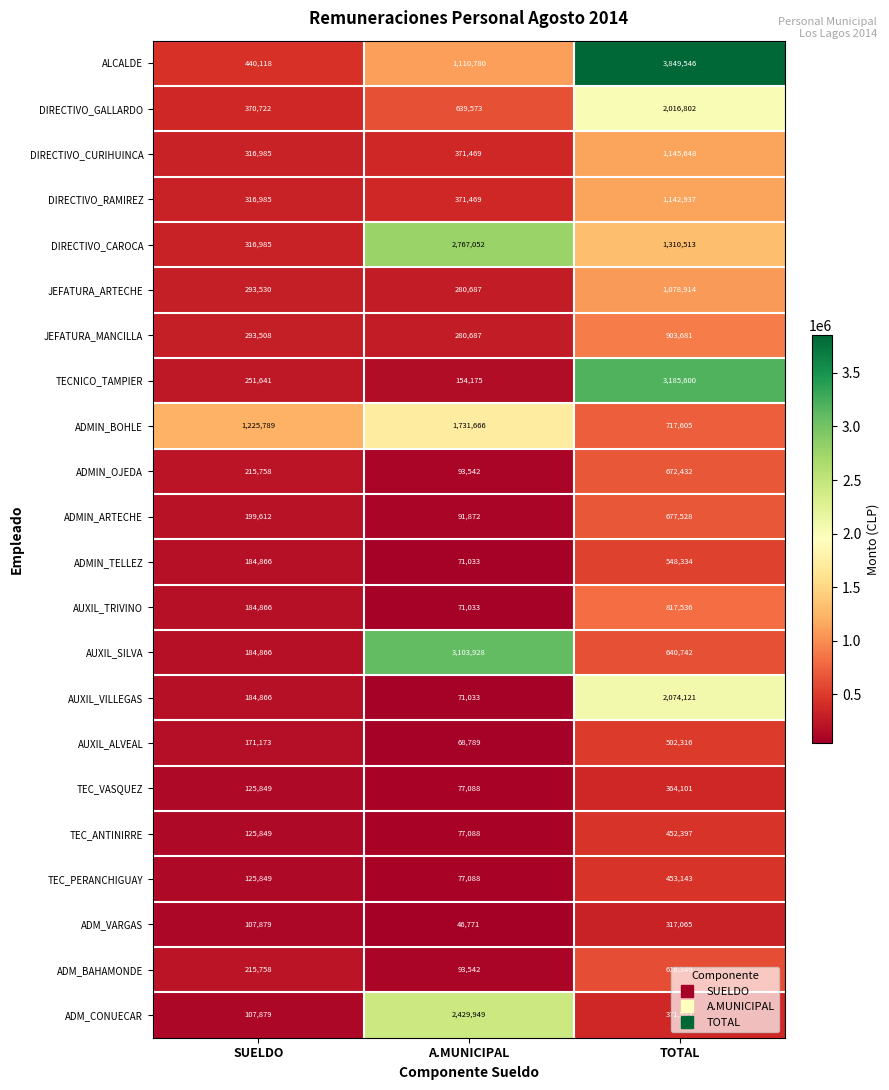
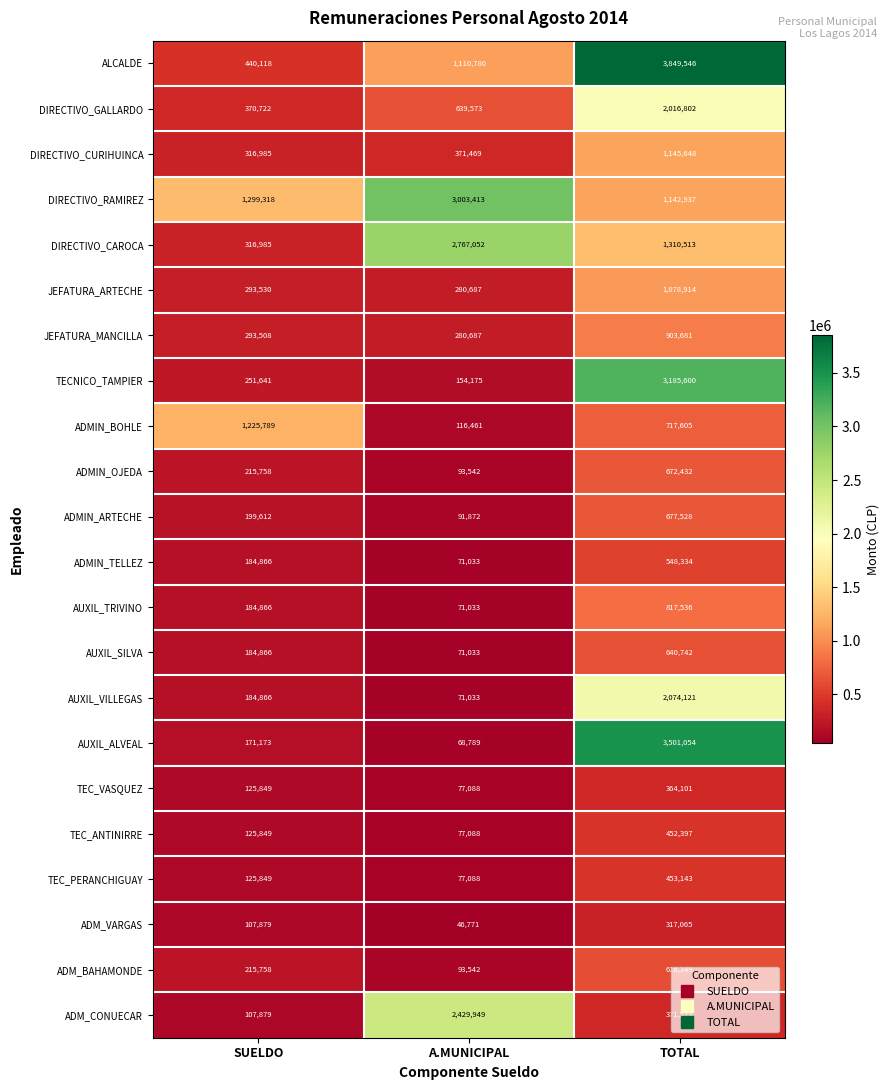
  {
    "ALCALDE": {
      "SUELDO": "440,118",
      "A.MUNICIPAL": "1,110,780",
      "TOTAL": "3,849,546"
    },
    "DIRECTIVO_GALLARDO": {
      "SUELDO": "370,722",
      "A.MUNICIPAL": "639,573",
      "TOTAL": "2,016,802"
    },
    "DIRECTIVO_CURIHUINCA": {
      "SUELDO": "316,985",
      "A.MUNICIPAL": "371,469",
      "TOTAL": "1,145,648"
    },
    "DIRECTIVO_RAMIREZ": {
-     "SUELDO": "316,985",
-     "A.MUNICIPAL": "371,469",
+     "SUELDO": "1,299,318",
+     "A.MUNICIPAL": "3,003,413",
      "TOTAL": "1,142,937"
    },
    "DIRECTIVO_CAROCA": {
      "SUELDO": "316,985",
      "A.MUNICIPAL": "2,767,052",
      "TOTAL": "1,310,513"
    },
    "JEFATURA_ARTECHE": {
      "SUELDO": "293,530",
      "A.MUNICIPAL": "280,687",
      "TOTAL": "1,078,914"
    },
    "JEFATURA_MANCILLA": {
      "SUELDO": "293,508",
      "A.MUNICIPAL": "280,687",
      "TOTAL": "903,681"
    },
    "TECNICO_TAMPIER": {
      "SUELDO": "251,641",
      "A.MUNICIPAL": "154,175",
      "TOTAL": "3,185,600"
    },
    "ADMIN_BOHLE": {
      "SUELDO": "1,225,789",
-     "A.MUNICIPAL": "1,731,666",
+     "A.MUNICIPAL": "116,461",
      "TOTAL": "717,605"
    },
    "ADMIN_OJEDA": {
      "SUELDO": "215,758",
      "A.MUNICIPAL": "93,542",
      "TOTAL": "672,432"
    },
    "ADMIN_ARTECHE": {
      "SUELDO": "199,612",
      "A.MUNICIPAL": "91,872",
      "TOTAL": "677,528"
    },
    "ADMIN_TELLEZ": {
      "SUELDO": "184,866",
      "A.MUNICIPAL": "71,033",
      "TOTAL": "548,334"
    },
    "AUXIL_TRIVINO": {
      "SUELDO": "184,866",
      "A.MUNICIPAL": "71,033",
      "TOTAL": "817,536"
    },
    "AUXIL_SILVA": {
      "SUELDO": "184,866",
-     "A.MUNICIPAL": "3,103,928",
+     "A.MUNICIPAL": "71,033",
      "TOTAL": "640,742"
    },
    "AUXIL_VILLEGAS": {
      "SUELDO": "184,866",
      "A.MUNICIPAL": "71,033",
      "TOTAL": "2,074,121"
    },
    "AUXIL_ALVEAL": {
      "SUELDO": "171,173",
      "A.MUNICIPAL": "68,789",
-     "TOTAL": "502,316"
+     "TOTAL": "3,501,054"
    },
    "TEC_VASQUEZ": {
      "SUELDO": "125,849",
      "A.MUNICIPAL": "77,088",
      "TOTAL": "364,101"
    },
    "TEC_ANTINIRRE": {
      "SUELDO": "125,849",
      "A.MUNICIPAL": "77,088",
      "TOTAL": "452,397"
    },
    "TEC_PERANCHIGUAY": {
      "SUELDO": "125,849",
      "A.MUNICIPAL": "77,088",
      "TOTAL": "453,143"
    },
    "ADM_VARGAS": {
      "SUELDO": "107,879",
      "A.MUNICIPAL": "46,771",
      "TOTAL": "317,065"
    },
    "ADM_BAHAMONDE": {
      "SUELDO": "215,758",
      "A.MUNICIPAL": "93,542"
    },
    "ADM_CONUECAR": {
      "SUELDO": "107,879",
      "A.MUNICIPAL": "2,429,949"
    }
  }
